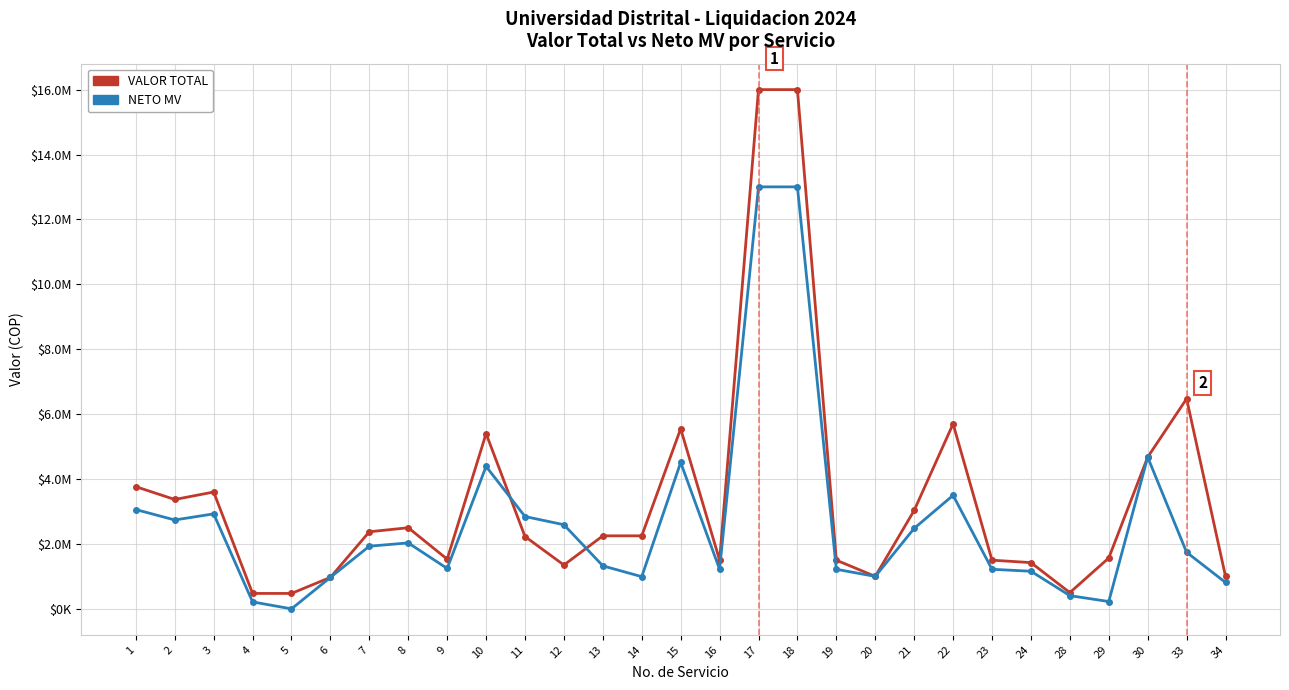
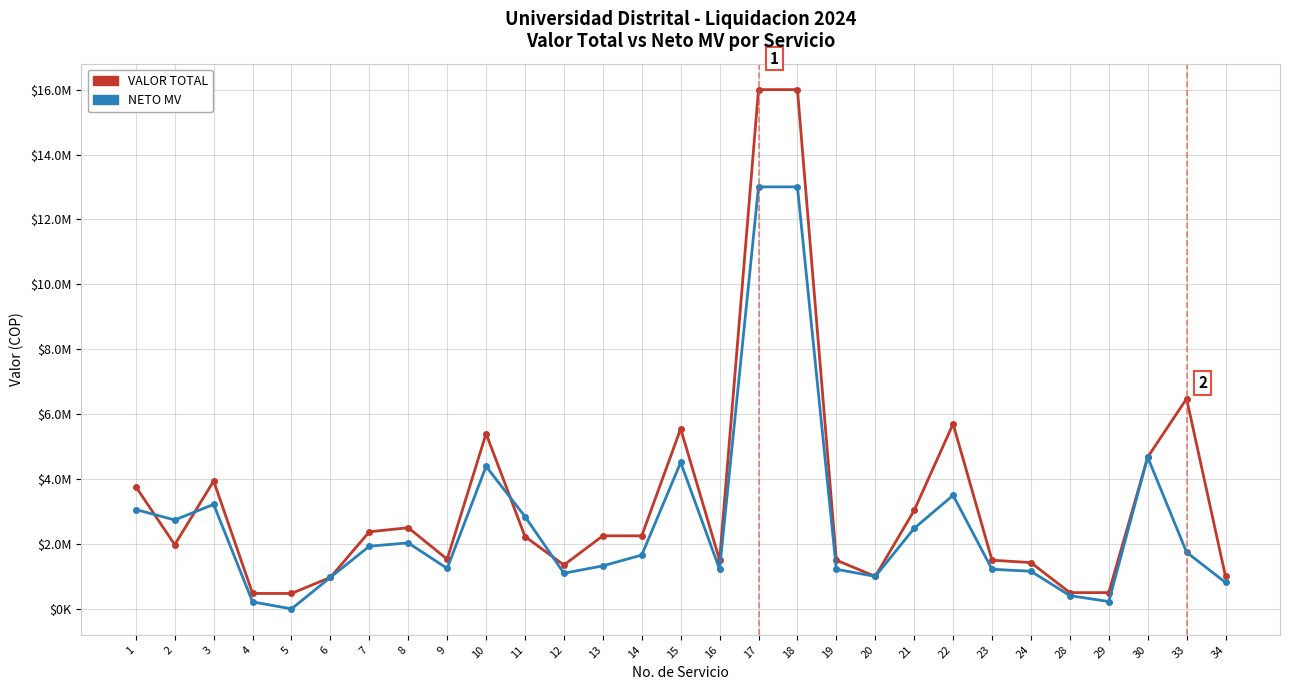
  {
    "VALOR TOTAL": {
      "1": "$3800000",
-     "2": "$3400000",
-     "3": "$3600000",
+     "2": "$2000000",
+     "3": "$3900000",
      "4": "$500000",
      "5": "$500000",
      "7": "$2400000",
      "8": "$2500000",
      "9": "$1500000",
      "10": "$5400000",
      "11": "$2200000",
      "12": "$1400000",
      "13": "$2300000",
      "14": "$2300000",
      "15": "$5600000",
      "16": "$1500000",
      "17": "$16000000",
      "18": "$16000000",
      "19": "$1500000",
      "21": "$3000000",
      "22": "$5700000",
      "23": "$1500000",
      "24": "$1400000",
      "28": "$500000",
-     "29": "$1600000",
+     "29": "$500000",
      "34": "$1000000"
    },
    "NETO MV": {
      "1": "$3100000",
      "2": "$2700000",
-     "3": "$2900000",
+     "3": "$3200000",
      "4": "$200000",
      "5": "$0",
      "7": "$1900000",
      "8": "$2000000",
      "9": "$1200000",
      "10": "$4400000",
      "11": "$2800000",
-     "12": "$2600000",
+     "12": "$1100000",
      "13": "$1300000",
-     "14": "$1000000",
+     "14": "$1700000",
      "15": "$4500000",
      "16": "$1200000",
      "17": "$13000000",
      "18": "$13000000",
      "19": "$1200000",
      "21": "$2500000",
      "22": "$3500000",
      "23": "$1200000",
      "24": "$1200000",
      "28": "$400000",
      "29": "$200000",
      "33": "$1700000",
      "34": "$800000"
    }
  }
